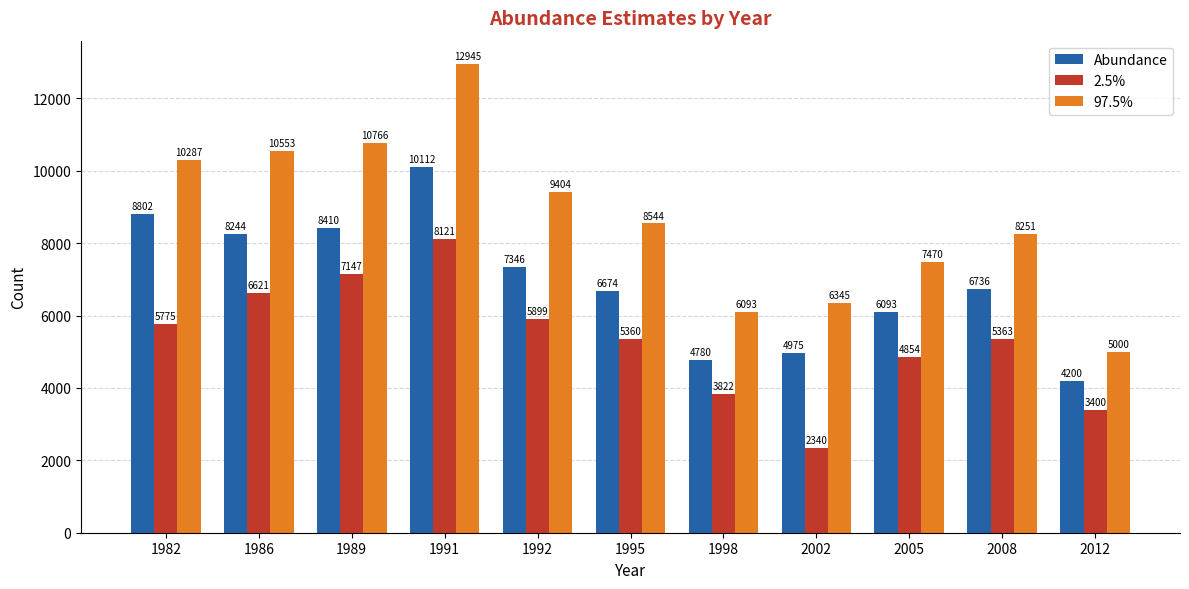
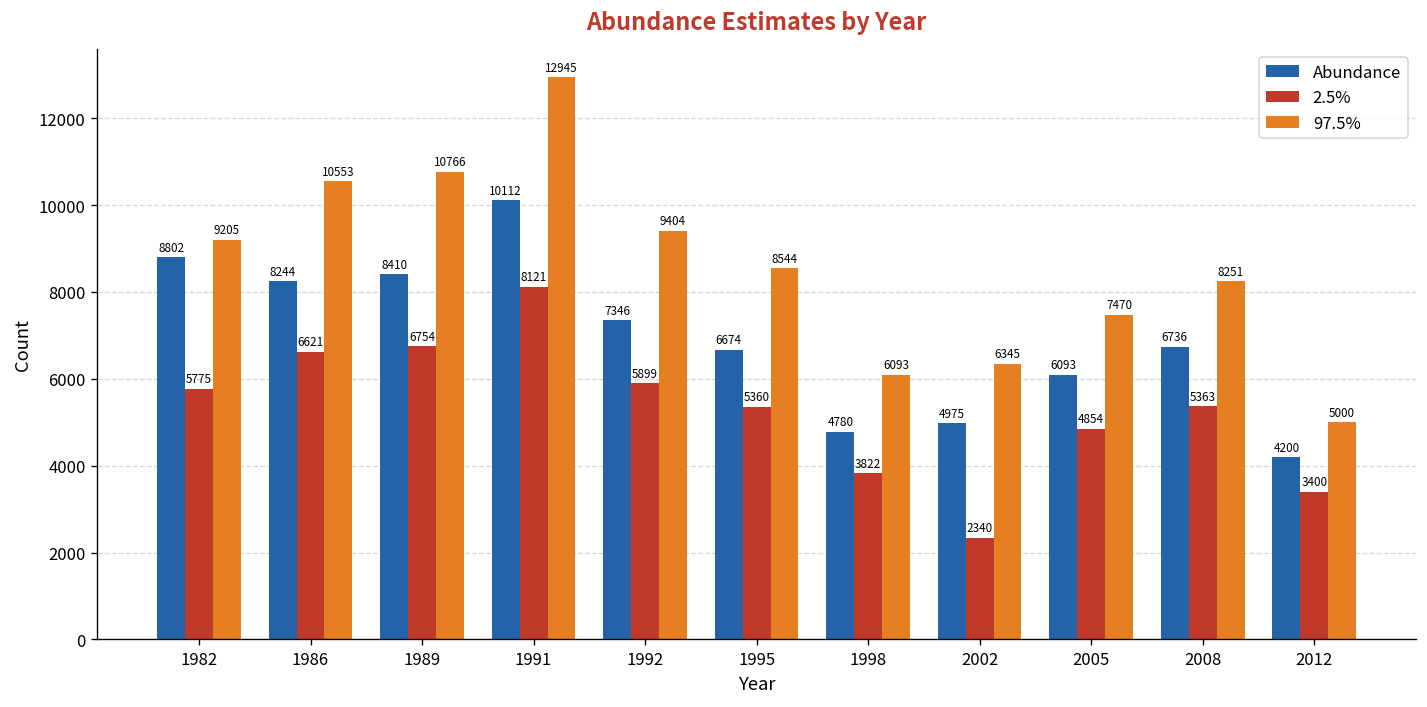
  {
    "Abundance": {
      "1982": 8802,
      "1986": 8244,
      "1989": 8410,
      "1991": 10112,
      "1992": 7346,
      "1995": 6674,
      "1998": 4780,
      "2002": 4975,
      "2005": 6093,
      "2008": 6736,
      "2012": 4200
    },
    "2.5%": {
      "1982": 5775,
      "1986": 6621,
-     "1989": 7147,
+     "1989": 6754,
      "1991": 8121,
      "1992": 5899,
      "1995": 5360,
      "1998": 3822,
      "2002": 2340,
      "2005": 4854,
      "2008": 5363,
      "2012": 3400
    },
    "97.5%": {
-     "1982": 10287,
+     "1982": 9205,
      "1986": 10553,
      "1989": 10766,
      "1991": 12945,
      "1992": 9404,
      "1995": 8544,
      "1998": 6093,
      "2002": 6345,
      "2005": 7470,
      "2008": 8251,
      "2012": 5000
    }
  }
